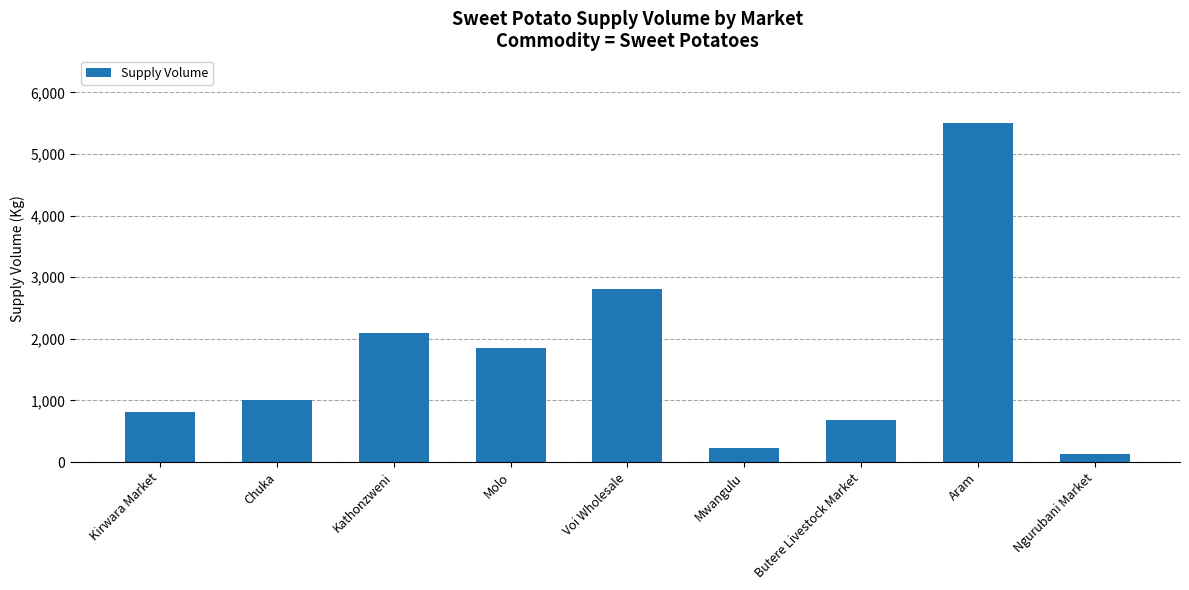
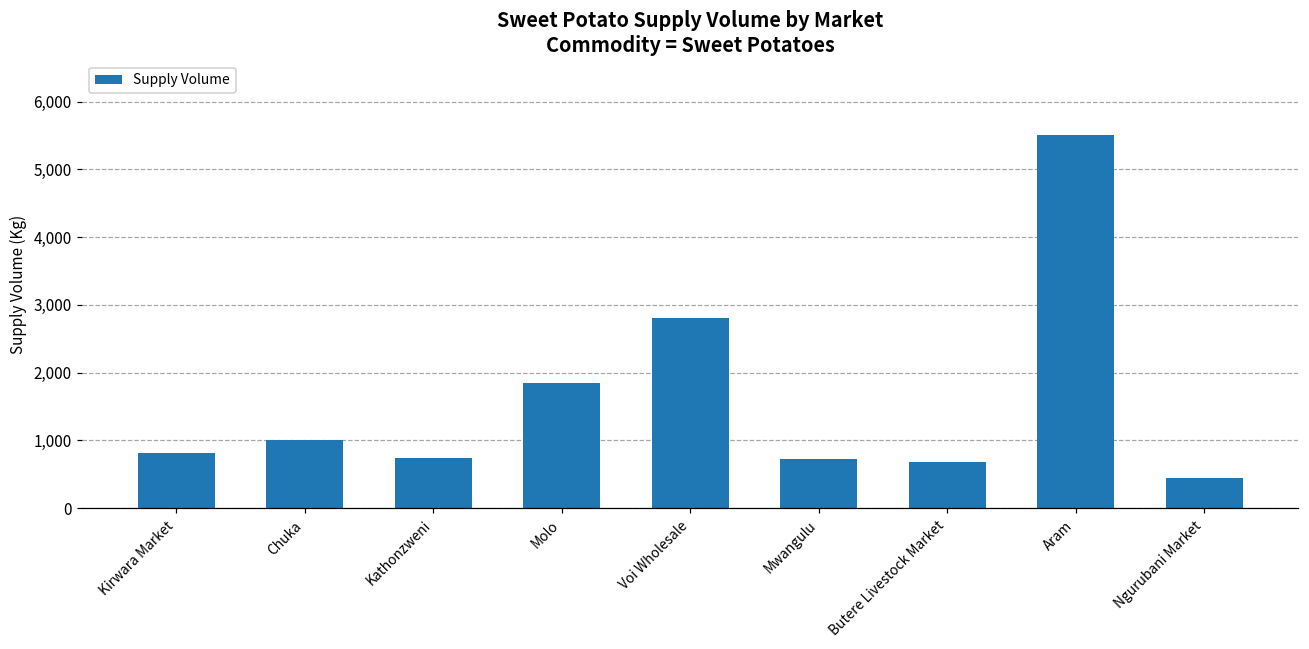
  {
    "Kirwara Market": "800",
    "Chuka": "1,000",
-   "Kathonzweni": "2,100",
+   "Kathonzweni": "700",
    "Molo": "1,900",
    "Voi Wholesale": "2,800",
-   "Mwangulu": "200",
+   "Mwangulu": "700",
    "Butere Livestock Market": "700",
    "Aram": "5,500",
-   "Ngurubani Market": "100"
+   "Ngurubani Market": "500"
  }
